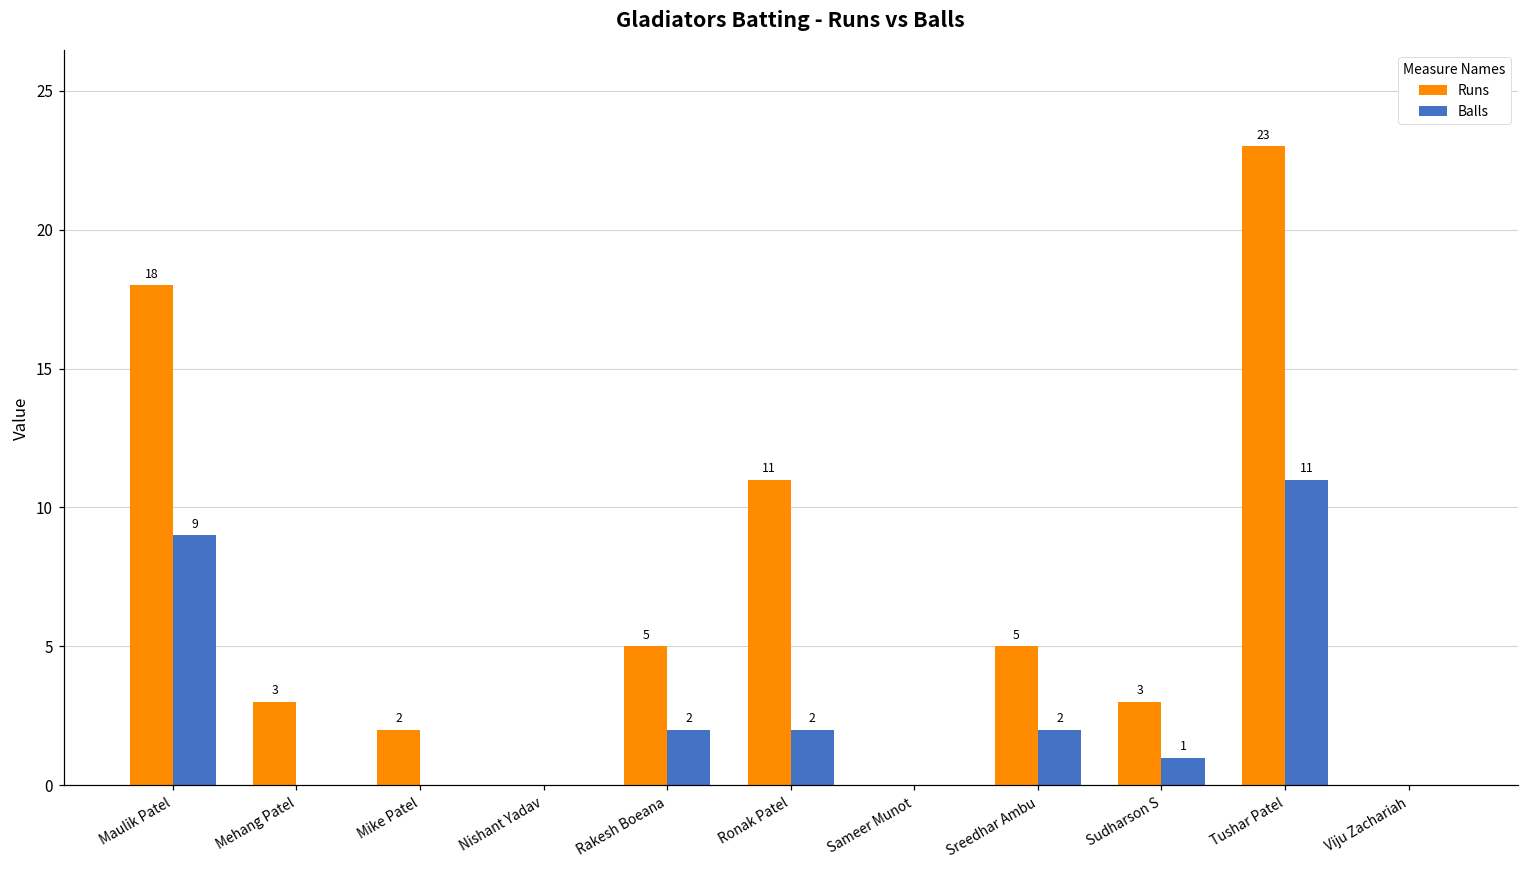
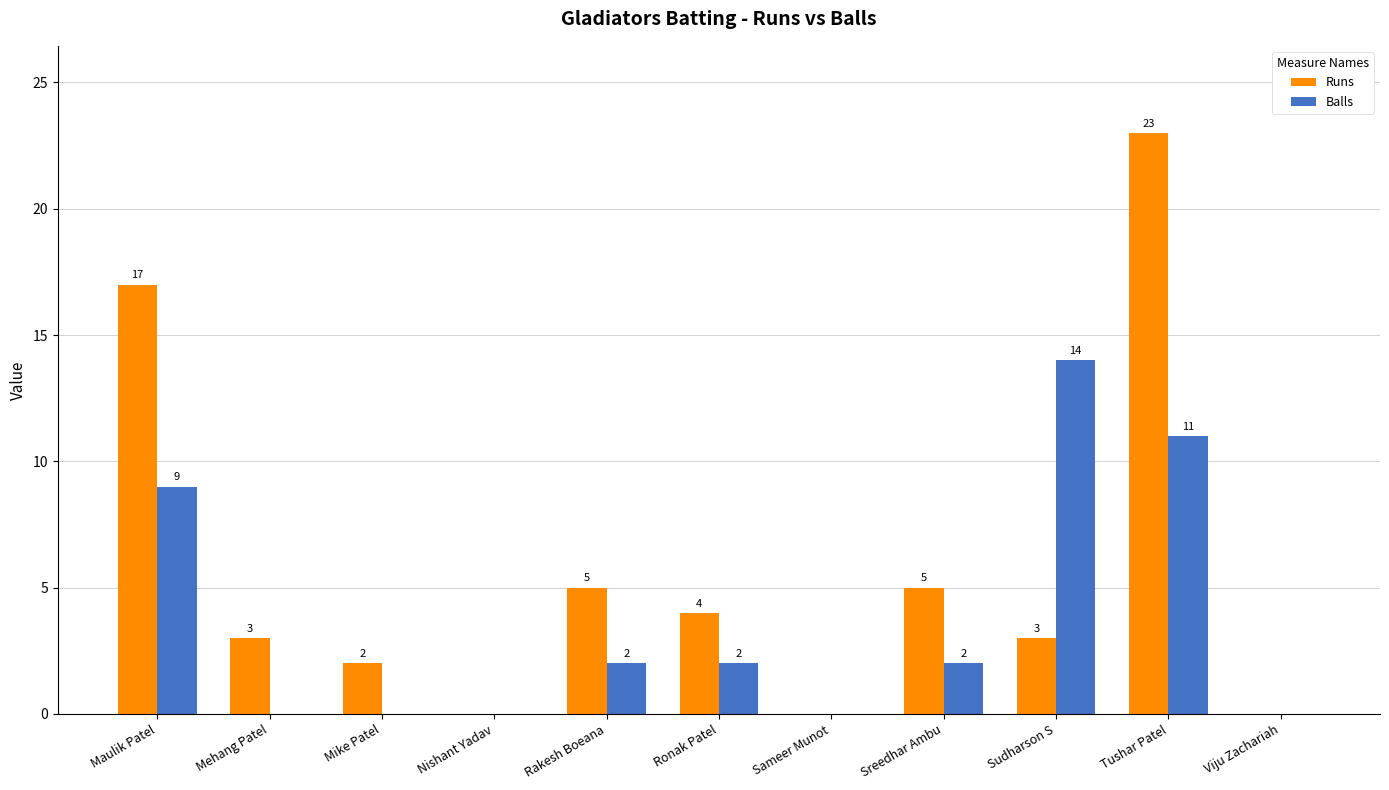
  {
    "Runs": {
-     "Maulik Patel": 18,
+     "Maulik Patel": 17,
      "Mehang Patel": 3,
      "Mike Patel": 2,
      "Rakesh Boeana": 5,
-     "Ronak Patel": 11,
+     "Ronak Patel": 4,
      "Sreedhar Ambu": 5,
      "Sudharson S": 3,
      "Tushar Patel": 23
    },
    "Balls": {
      "Maulik Patel": 9,
      "Rakesh Boeana": 2,
      "Ronak Patel": 2,
      "Sreedhar Ambu": 2,
-     "Sudharson S": 1,
+     "Sudharson S": 14,
      "Tushar Patel": 11
    }
  }
